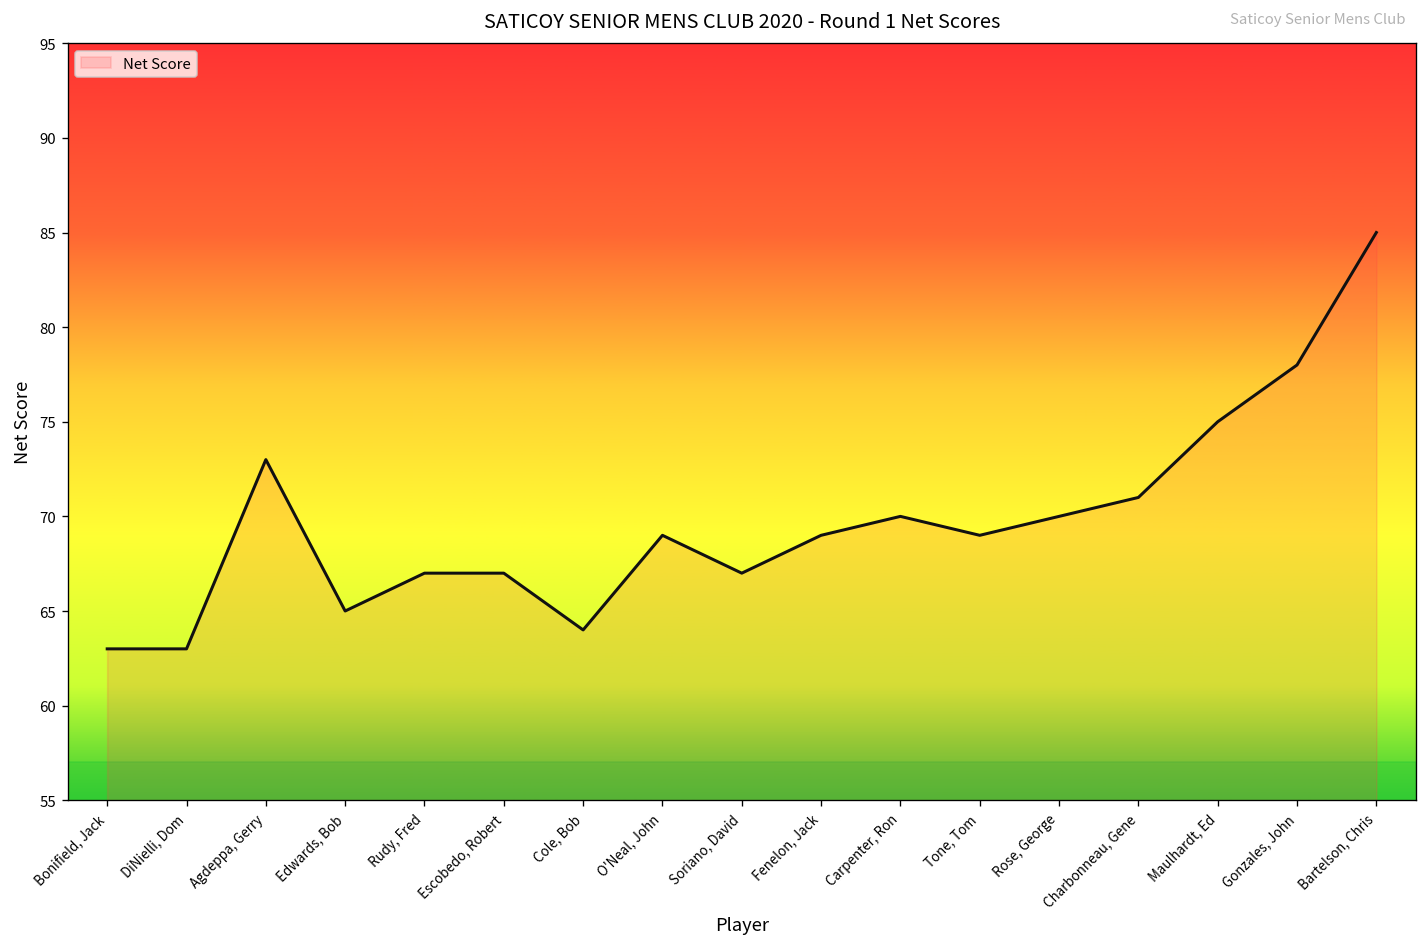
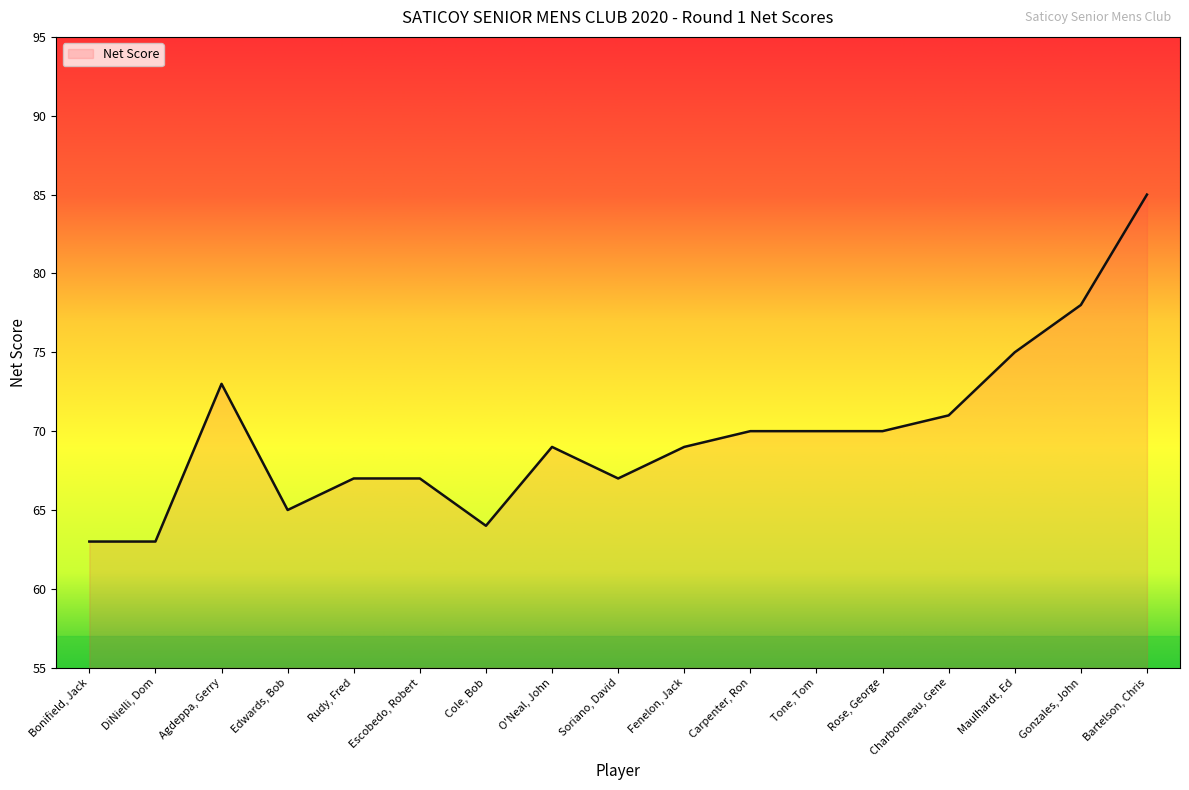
  {
    "Bonifield, Jack": 63,
    "DiNielli, Dom": 63,
    "Agdeppa, Gerry": 73,
    "Edwards, Bob": 65,
    "Rudy, Fred": 67,
    "Escobedo, Robert": 67,
    "Cole, Bob": 64,
    "O'Neal, John": 69,
    "Soriano, David": 67,
    "Fenelon, Jack": 69,
    "Carpenter, Ron": 70,
-   "Tone, Tom": 69,
+   "Tone, Tom": 70,
    "Rose, George": 70,
    "Charbonneau, Gene": 71,
    "Maulhardt, Ed": 75,
    "Gonzales, John": 78,
    "Bartelson, Chris": 85
  }
